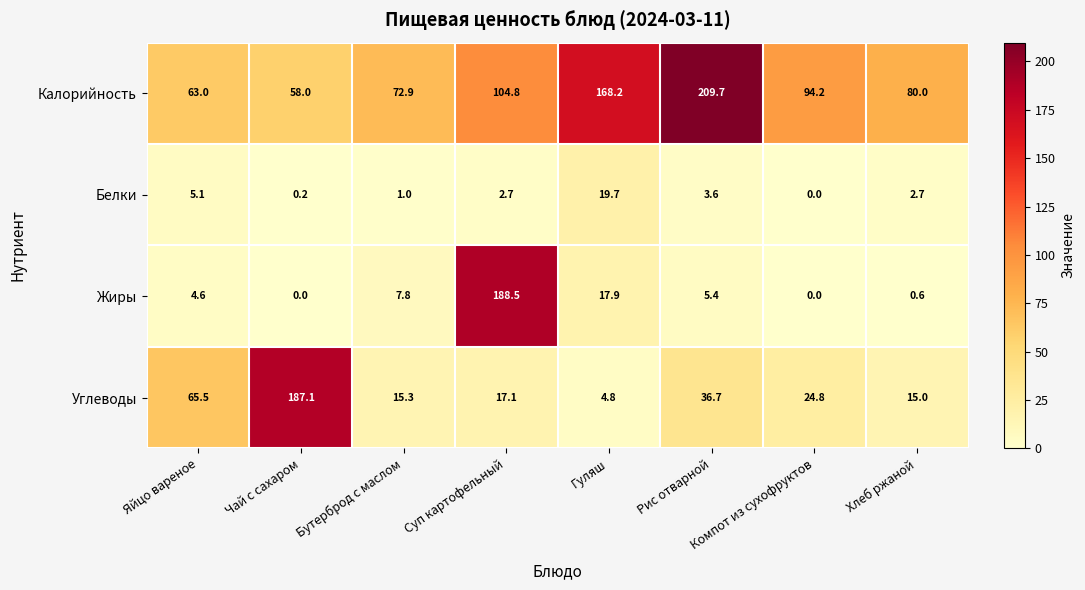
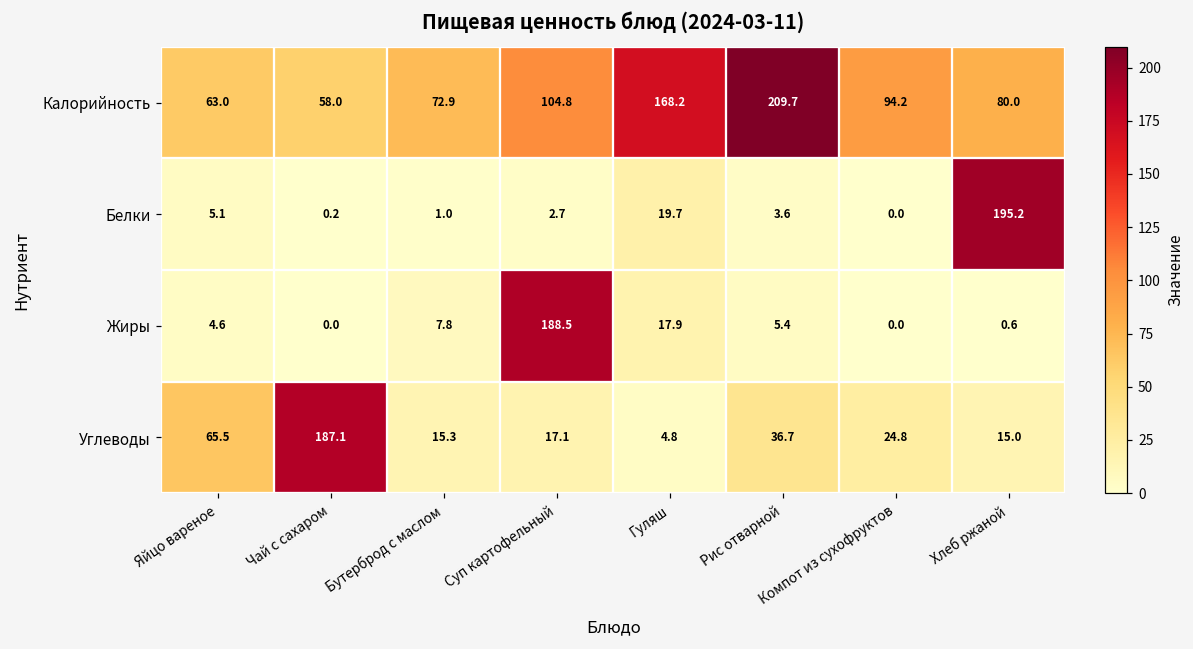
  {
    "Калорийность": {
      "Яйцо вареное": 63.0,
      "Чай с сахаром": 58.0,
      "Бутерброд с маслом": 72.9,
      "Суп картофельный": 104.8,
      "Гуляш": 168.2,
      "Рис отварной": 209.7,
      "Компот из сухофруктов": 94.2,
      "Хлеб ржаной": 80.0
    },
    "Белки": {
      "Яйцо вареное": 5.1,
      "Чай с сахаром": 0.2,
      "Бутерброд с маслом": 1.0,
      "Суп картофельный": 2.7,
      "Гуляш": 19.7,
      "Рис отварной": 3.6,
      "Компот из сухофруктов": 0.0,
-     "Хлеб ржаной": 2.7
+     "Хлеб ржаной": 195.2
    },
    "Жиры": {
      "Яйцо вареное": 4.6,
      "Чай с сахаром": 0.0,
      "Бутерброд с маслом": 7.8,
      "Суп картофельный": 188.5,
      "Гуляш": 17.9,
      "Рис отварной": 5.4,
      "Компот из сухофруктов": 0.0,
      "Хлеб ржаной": 0.6
    },
    "Углеводы": {
      "Яйцо вареное": 65.5,
      "Чай с сахаром": 187.1,
      "Бутерброд с маслом": 15.3,
      "Суп картофельный": 17.1,
      "Гуляш": 4.8,
      "Рис отварной": 36.7,
      "Компот из сухофруктов": 24.8,
      "Хлеб ржаной": 15.0
    }
  }
